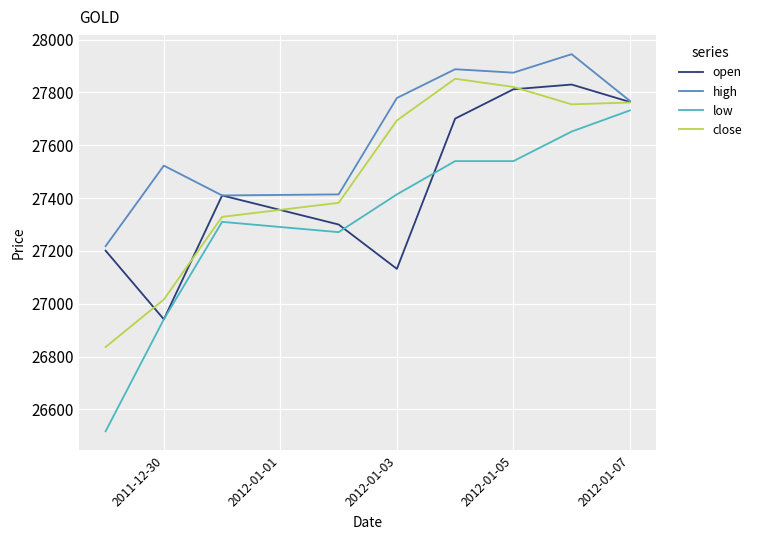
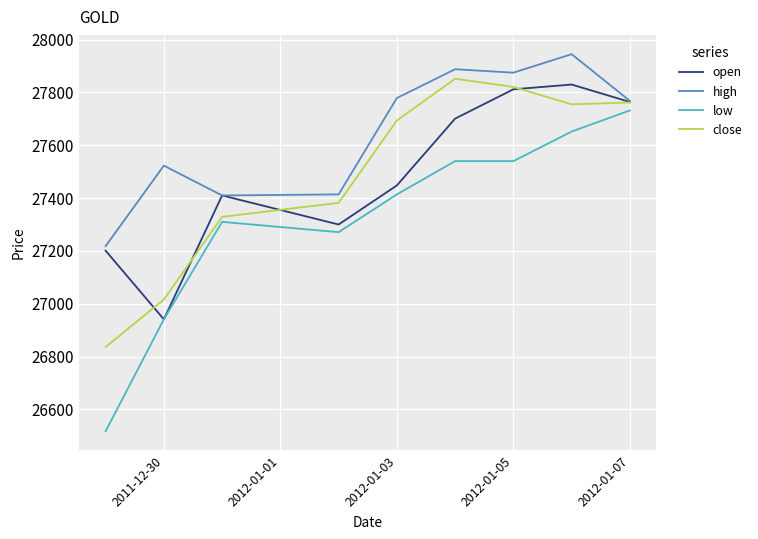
  {
    "open": {
-     "2012-01-03": 27130
+     "2012-01-03": 27450
    },
    "close": {
      "2011-12-30": 27020,
      "2012-01-03": 27690
    }
  }
